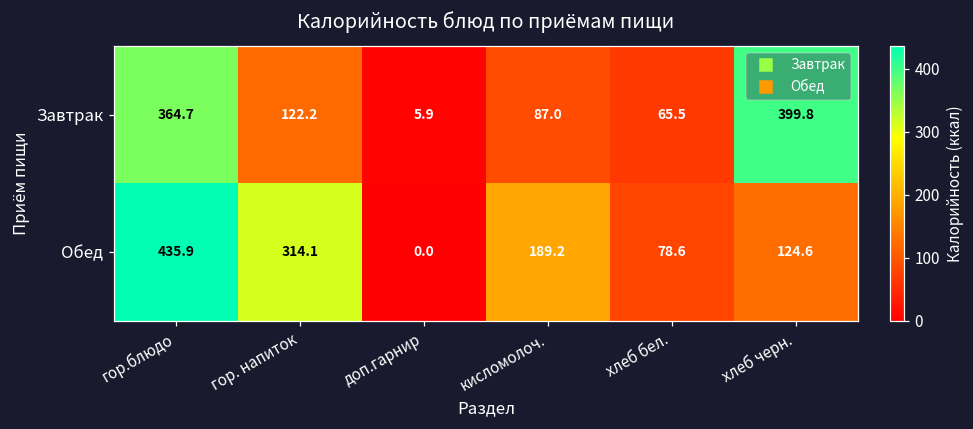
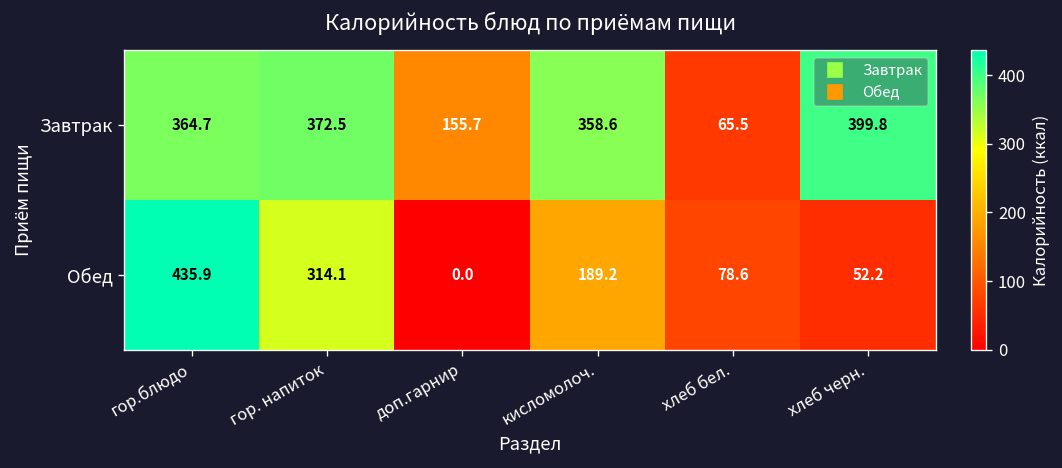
  {
    "Завтрак": {
      "гор.блюдо": 364.7,
-     "гор. напиток": 122.2,
-     "доп.гарнир": 5.9,
-     "кисломолоч.": 87.0,
+     "гор. напиток": 372.5,
+     "доп.гарнир": 155.7,
+     "кисломолоч.": 358.6,
      "хлеб бел.": 65.5,
      "хлеб черн.": 399.8
    },
    "Обед": {
      "гор.блюдо": 435.9,
      "гор. напиток": 314.1,
      "доп.гарнир": 0.0,
      "кисломолоч.": 189.2,
      "хлеб бел.": 78.6,
-     "хлеб черн.": 124.6
+     "хлеб черн.": 52.2
    }
  }
